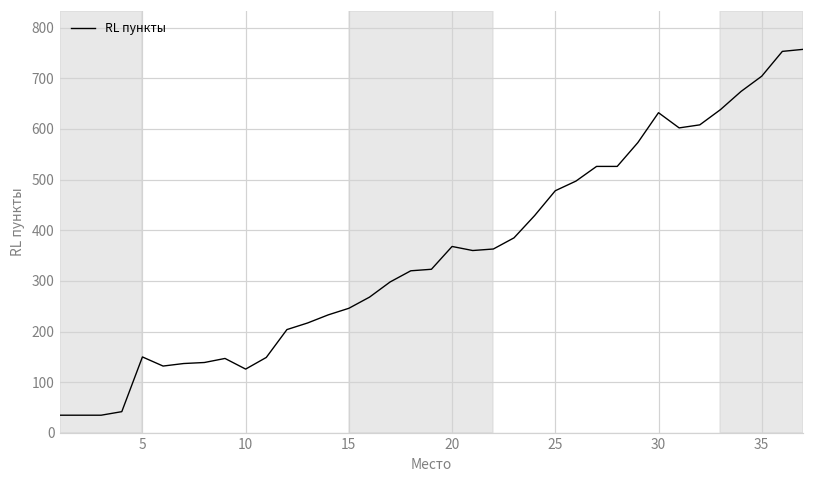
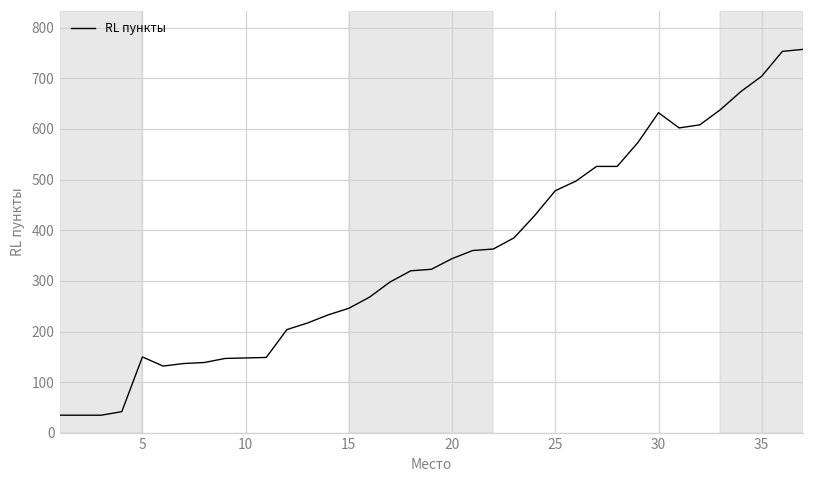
  {
    "5": 150,
-   "10": 130,
+   "10": 150,
    "15": 250,
-   "20": 370,
+   "20": 340,
    "25": 480,
    "30": 630,
    "35": 700
  }
